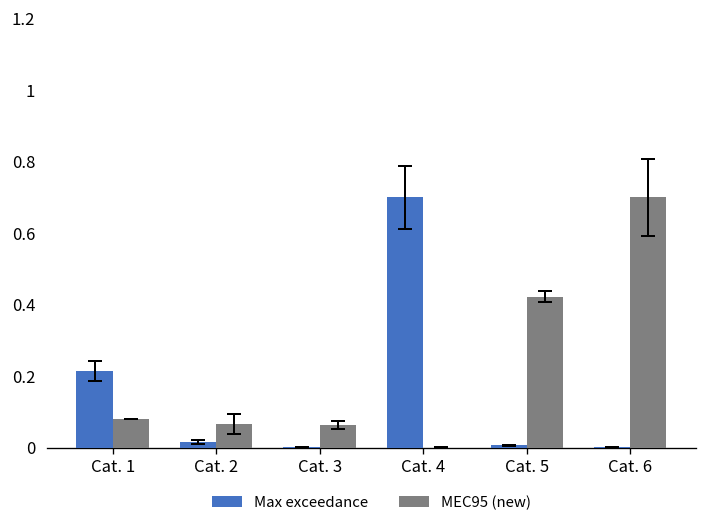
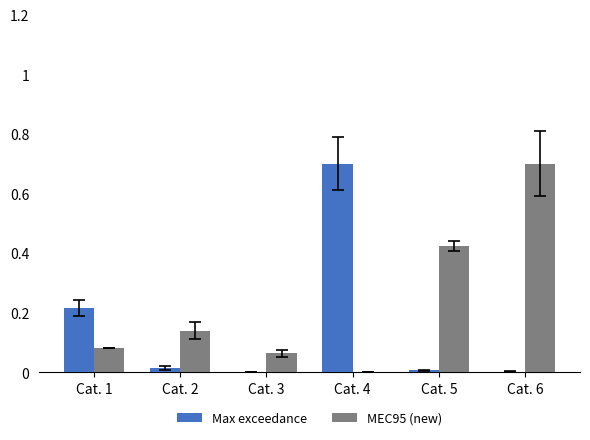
  {
    "MEC95 (new)": {
      "Cat. 1": 0.08,
-     "Cat. 2": 0.07,
+     "Cat. 2": 0.14,
      "Cat. 3": 0.06,
      "Cat. 4": 0.00,
      "Cat. 5": 0.42,
      "Cat. 6": 0.70
    }
  }
